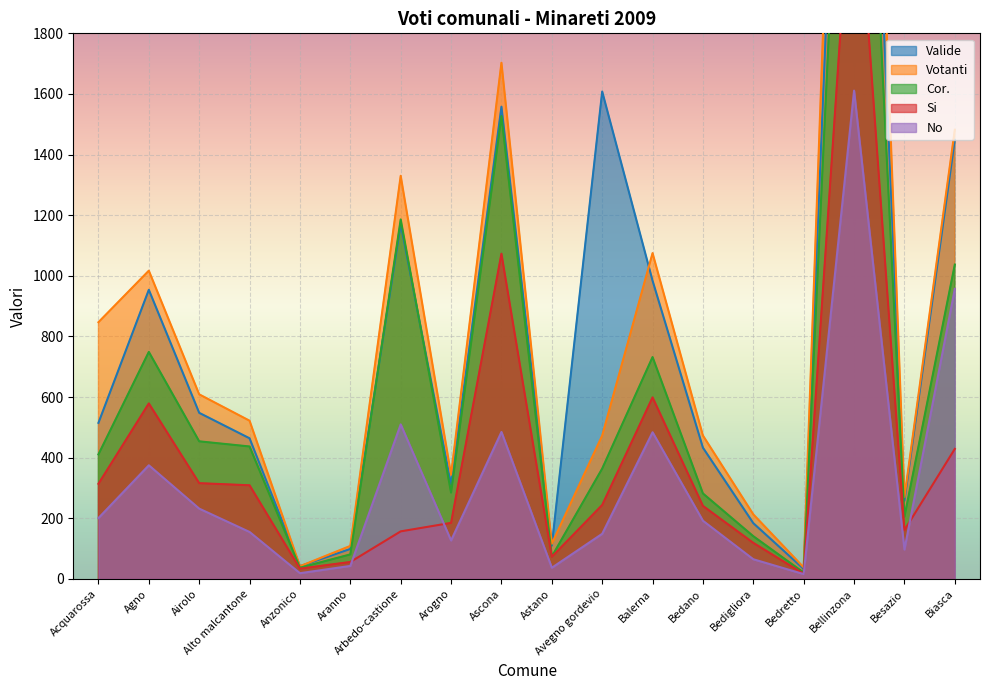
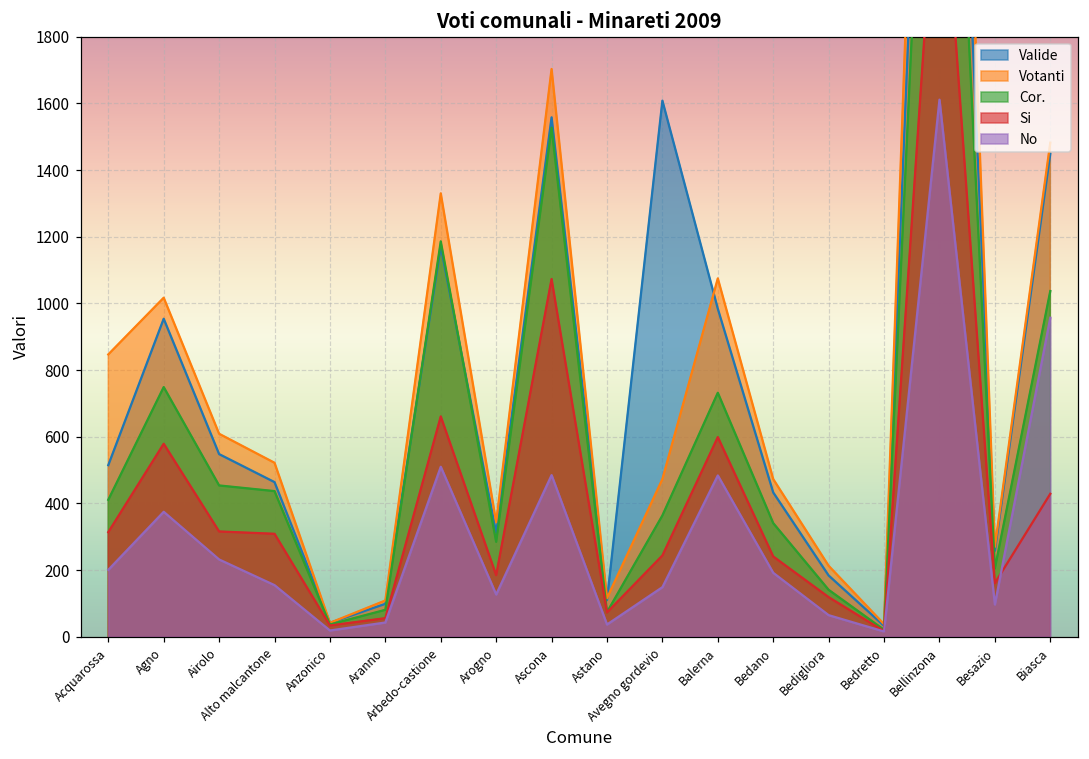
  {
    "Valide": {
      "Acquarossa": 520,
      "Agno": 950,
      "Airolo": 550,
      "Alto malcantone": 460,
      "Aranno": 100,
      "Arbedo-castione": 1170,
      "Arogno": 310,
      "Ascona": 1560,
      "Avegno gordevio": 1610,
      "Balerna": 980,
      "Bedano": 430,
      "Bedigliora": 180,
      "Besazio": 260,
      "Biasca": 1450
    },
    "Votanti": {
      "Acquarossa": 850,
      "Agno": 1020,
      "Airolo": 610,
      "Alto malcantone": 520,
      "Aranno": 110,
      "Arbedo-castione": 1330,
      "Arogno": 340,
      "Ascona": 1700,
      "Avegno gordevio": 470,
      "Balerna": 1080,
      "Bedano": 470,
      "Bedigliora": 210,
      "Besazio": 270
    },
    "Cor.": {
      "Acquarossa": 410,
      "Agno": 750,
      "Airolo": 450,
      "Alto malcantone": 440,
      "Aranno": 80,
      "Arbedo-castione": 1190,
      "Arogno": 290,
      "Ascona": 1530,
      "Avegno gordevio": 360,
      "Balerna": 730,
-     "Bedano": 280,
+     "Bedano": 340,
      "Bedigliora": 140,
      "Besazio": 210,
      "Biasca": 1040
    },
    "Si": {
      "Acquarossa": 310,
      "Agno": 580,
      "Airolo": 320,
      "Alto malcantone": 310,
      "Aranno": 60,
-     "Arbedo-castione": 160,
+     "Arbedo-castione": 660,
      "Arogno": 190,
      "Ascona": 1070,
      "Avegno gordevio": 240,
      "Balerna": 600,
      "Bedano": 240,
      "Bedigliora": 120,
      "Besazio": 160,
      "Biasca": 430
    },
    "No": {
      "Acquarossa": 200,
      "Agno": 380,
      "Airolo": 230,
      "Alto malcantone": 160,
      "Anzonico": 20,
      "Aranno": 40,
      "Arbedo-castione": 510,
      "Arogno": 130,
      "Ascona": 490,
      "Astano": 40,
      "Avegno gordevio": 150,
      "Balerna": 480,
      "Bedano": 190,
      "Bedigliora": 70,
      "Bellinzona": 1610,
      "Besazio": 100,
      "Biasca": 960
    }
  }
